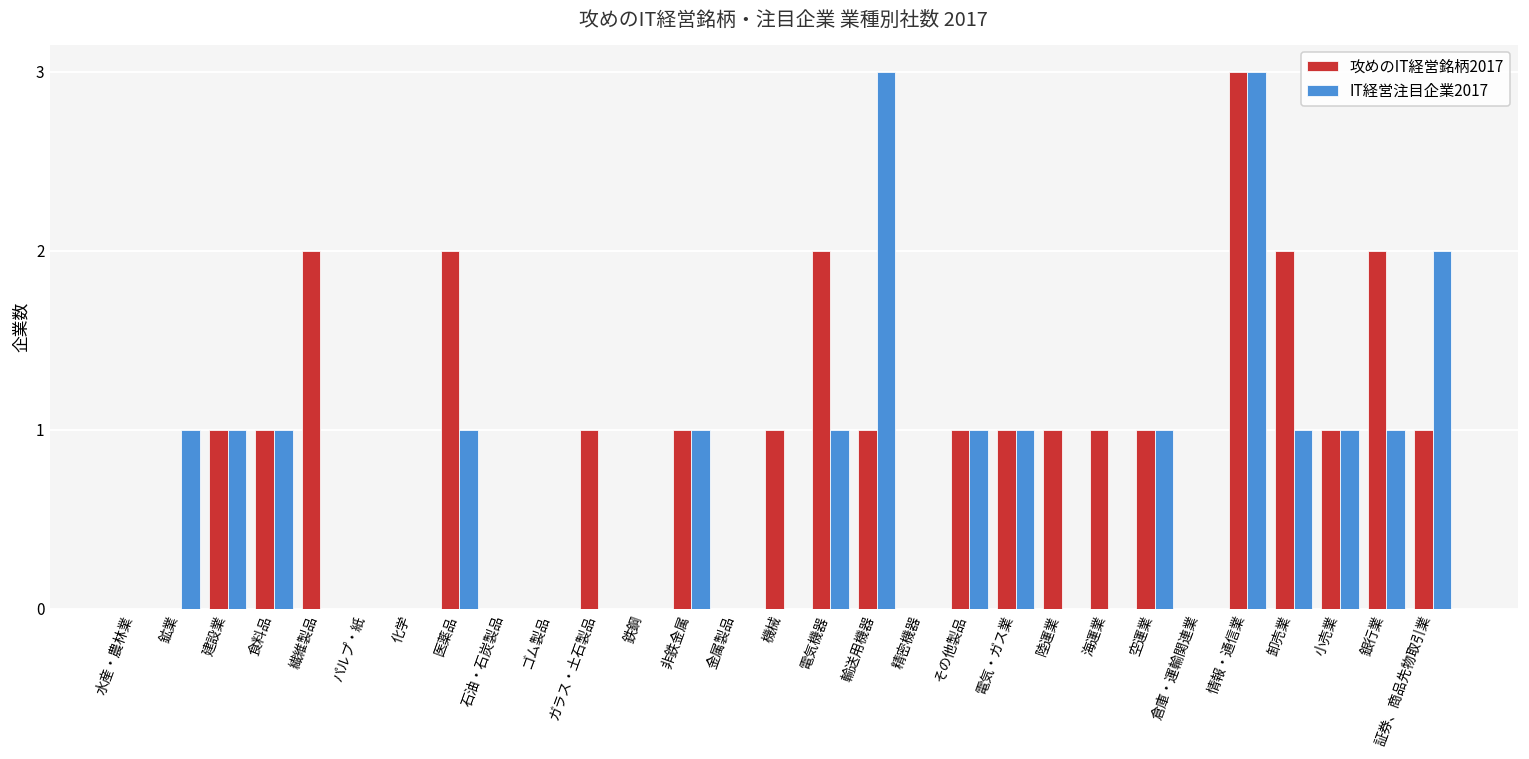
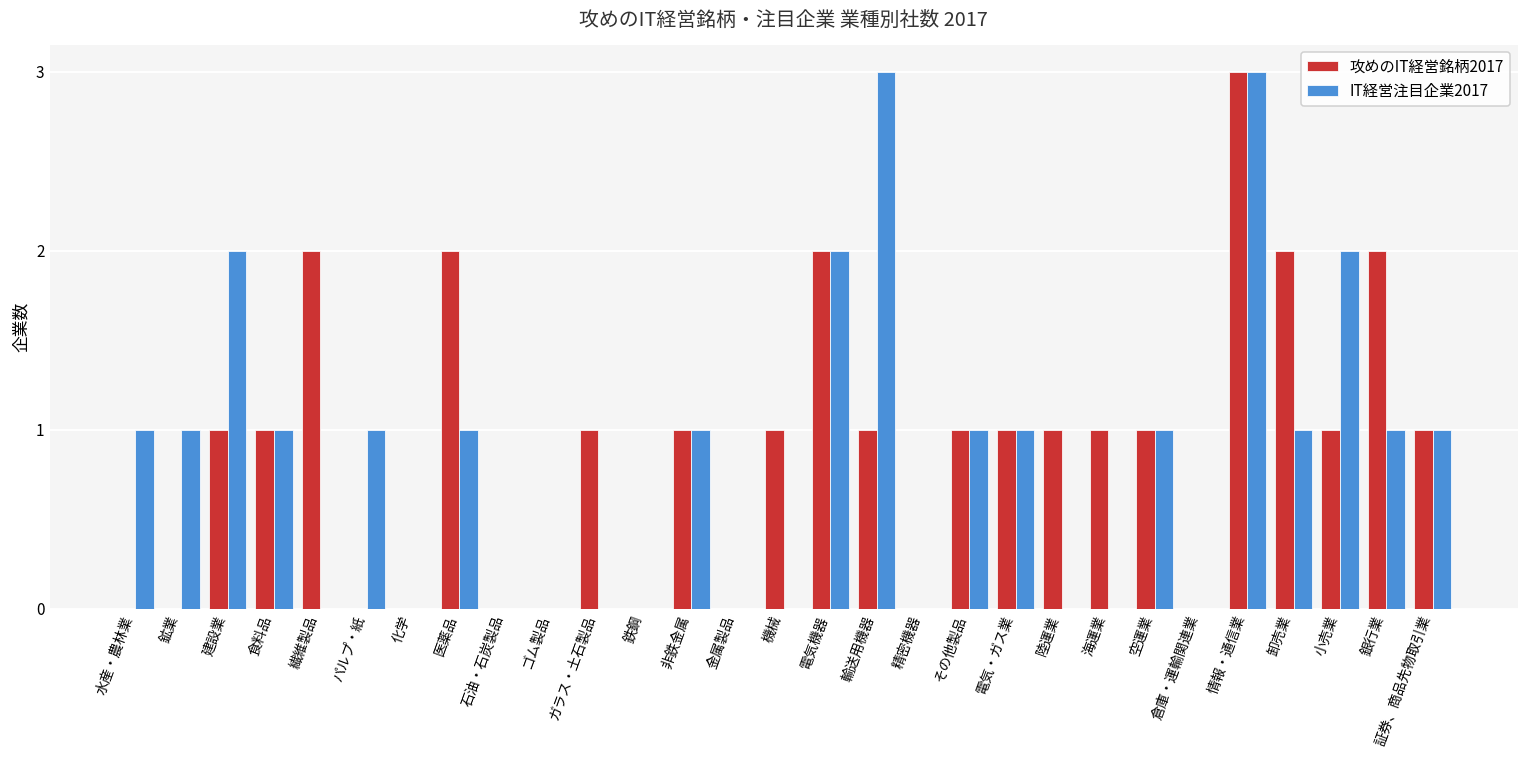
  {
    "攻めのIT経営銘柄2017": {
      "水産・農林業": 0,
      "鉱業": 0,
      "建設業": 1,
      "食料品": 1,
      "繊維製品": 2,
      "パルプ・紙": 0,
      "化学": 0,
      "医薬品": 2,
      "石油・石炭製品": 0,
      "ゴム製品": 0,
      "ガラス・土石製品": 1,
      "鉄鋼": 0,
      "非鉄金属": 1,
      "金属製品": 0,
      "機械": 1,
      "電気機器": 2,
      "輸送用機器": 1,
      "精密機器": 0,
      "その他製品": 1,
      "電気・ガス業": 1,
      "陸運業": 1,
      "海運業": 1,
      "空運業": 1,
      "倉庫・運輸関連業": 0,
      "情報・通信業": 3,
      "卸売業": 2,
      "小売業": 1,
      "銀行業": 2,
      "証券、商品先物取引業": 1
    },
    "IT経営注目企業2017": {
-     "水産・農林業": 0,
+     "水産・農林業": 1,
      "鉱業": 1,
-     "建設業": 1,
+     "建設業": 2,
      "食料品": 1,
      "繊維製品": 0,
-     "パルプ・紙": 0,
+     "パルプ・紙": 1,
      "化学": 0,
      "医薬品": 1,
      "石油・石炭製品": 0,
      "ゴム製品": 0,
      "ガラス・土石製品": 0,
      "鉄鋼": 0,
      "非鉄金属": 1,
      "金属製品": 0,
      "機械": 0,
-     "電気機器": 1,
+     "電気機器": 2,
      "輸送用機器": 3,
      "精密機器": 0,
      "その他製品": 1,
      "電気・ガス業": 1,
      "陸運業": 0,
      "海運業": 0,
      "空運業": 1,
      "倉庫・運輸関連業": 0,
      "情報・通信業": 3,
      "卸売業": 1,
-     "小売業": 1,
+     "小売業": 2,
      "銀行業": 1,
-     "証券、商品先物取引業": 2
+     "証券、商品先物取引業": 1
    }
  }
